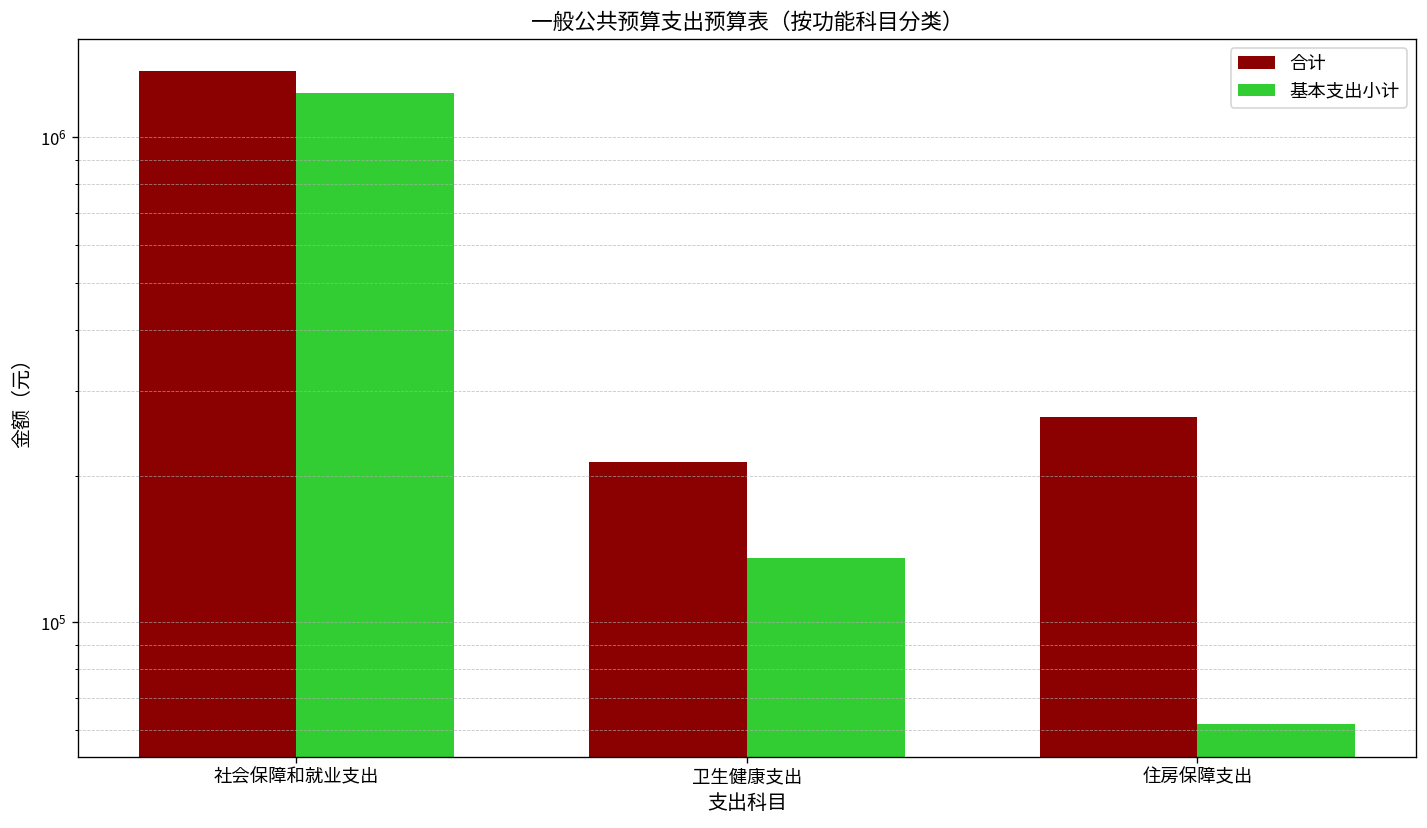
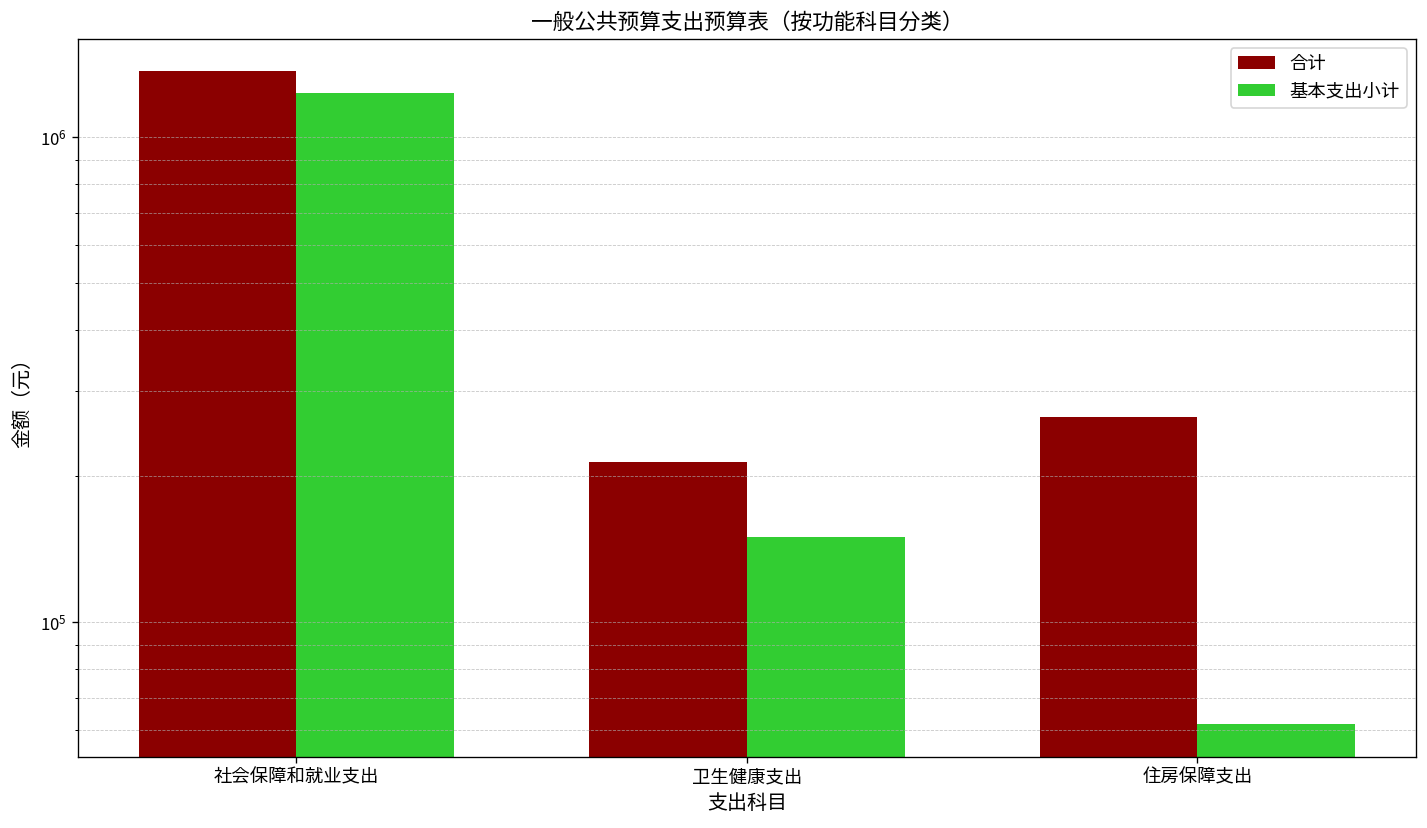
  {
    "合计": {
      "社会保障和就业支出": 1370000,
      "卫生健康支出": 210000,
      "住房保障支出": 270000
    },
    "基本支出小计": {
      "社会保障和就业支出": 1230000,
-     "卫生健康支出": 135000,
+     "卫生健康支出": 150000,
      "住房保障支出": 62000
    }
  }
